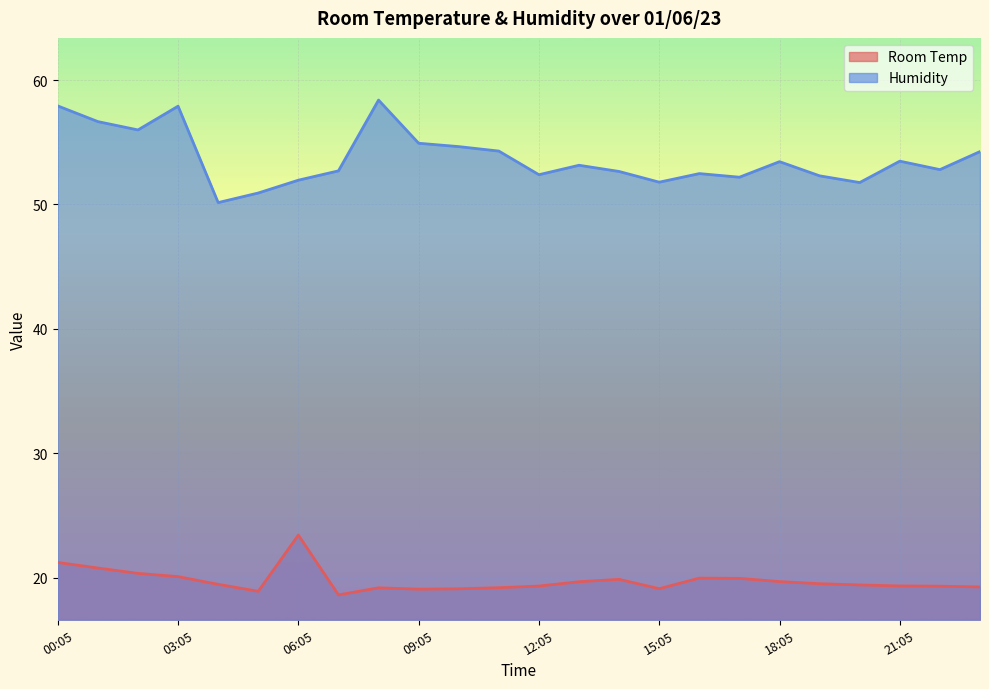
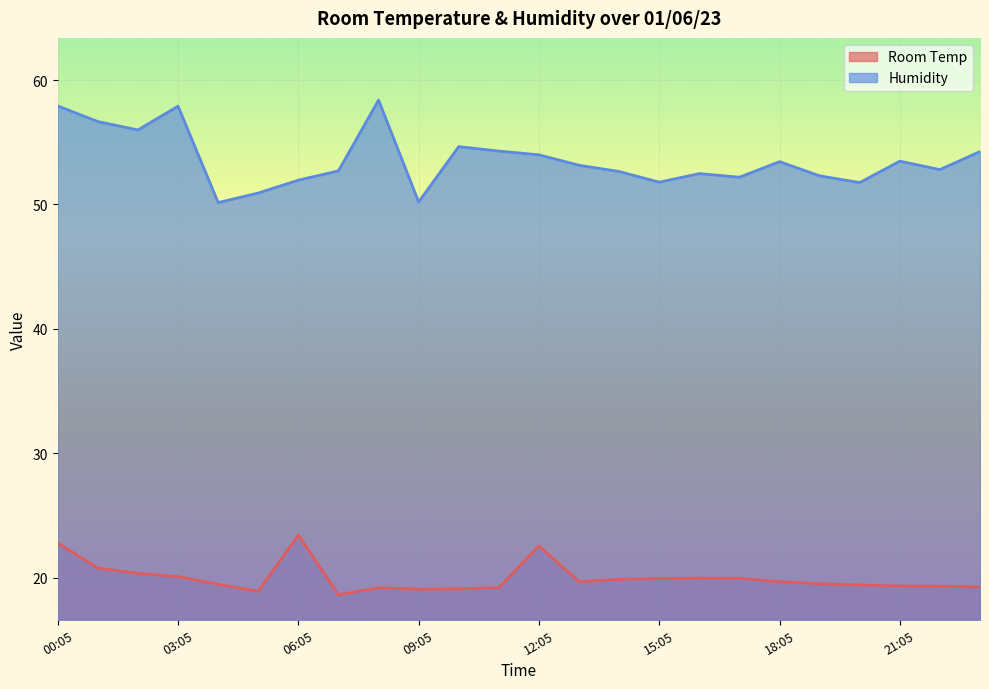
  {
    "Room Temp": {
-     "00:05": 21.2,
+     "00:05": 22.8,
      "03:05": 20.1,
      "06:05": 23.4,
      "09:05": 19.1,
-     "12:05": 19.3,
-     "15:05": 19.1,
+     "12:05": 22.6,
+     "15:05": 19.9,
      "18:05": 19.7,
      "21:05": 19.3
    },
    "Humidity": {
      "00:05": 57.9,
      "03:05": 57.9,
      "06:05": 52.0,
-     "09:05": 54.9,
-     "12:05": 52.4,
+     "09:05": 50.2,
+     "12:05": 54.0,
      "15:05": 51.8,
      "18:05": 53.4,
      "21:05": 53.5
    }
  }
